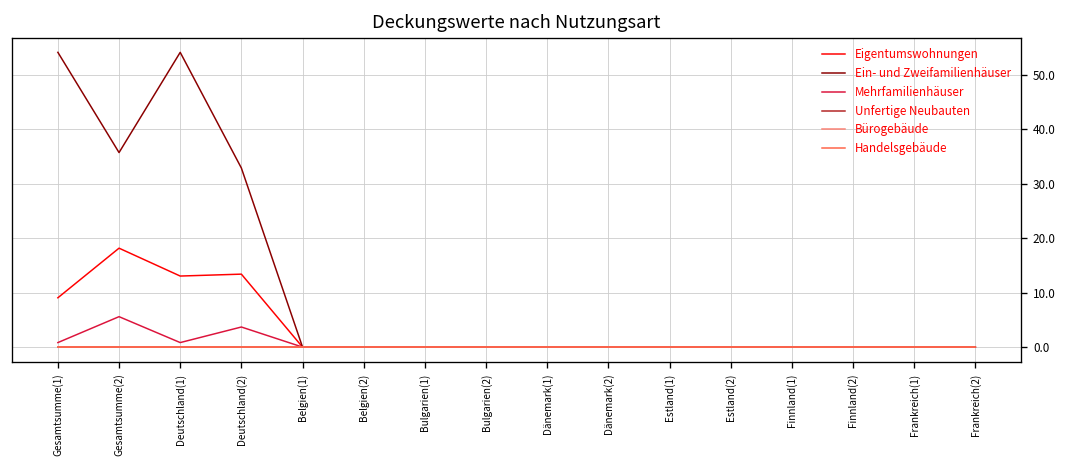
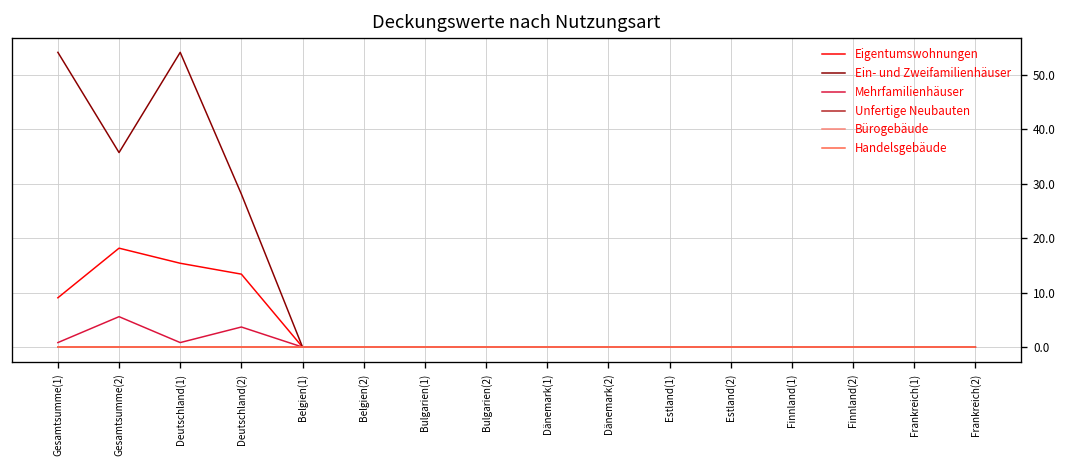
  {
    "Eigentumswohnungen": {
      "Gesamtsumme(1)": 9,
      "Gesamtsumme(2)": 18,
-     "Deutschland(1)": 13,
+     "Deutschland(1)": 15,
      "Deutschland(2)": 13
    },
    "Ein- und Zweifamilienhäuser": {
      "Gesamtsumme(1)": 54,
      "Gesamtsumme(2)": 36,
      "Deutschland(1)": 54,
-     "Deutschland(2)": 33
+     "Deutschland(2)": 28
    },
    "Mehrfamilienhäuser": {
      "Gesamtsumme(1)": 1,
      "Gesamtsumme(2)": 6,
      "Deutschland(1)": 1,
      "Deutschland(2)": 4
    },
    "Handelsgebäude": {
      "Gesamtsumme(1)": 0,
      "Gesamtsumme(2)": 0,
      "Deutschland(1)": 0,
      "Deutschland(2)": 0
    }
  }
